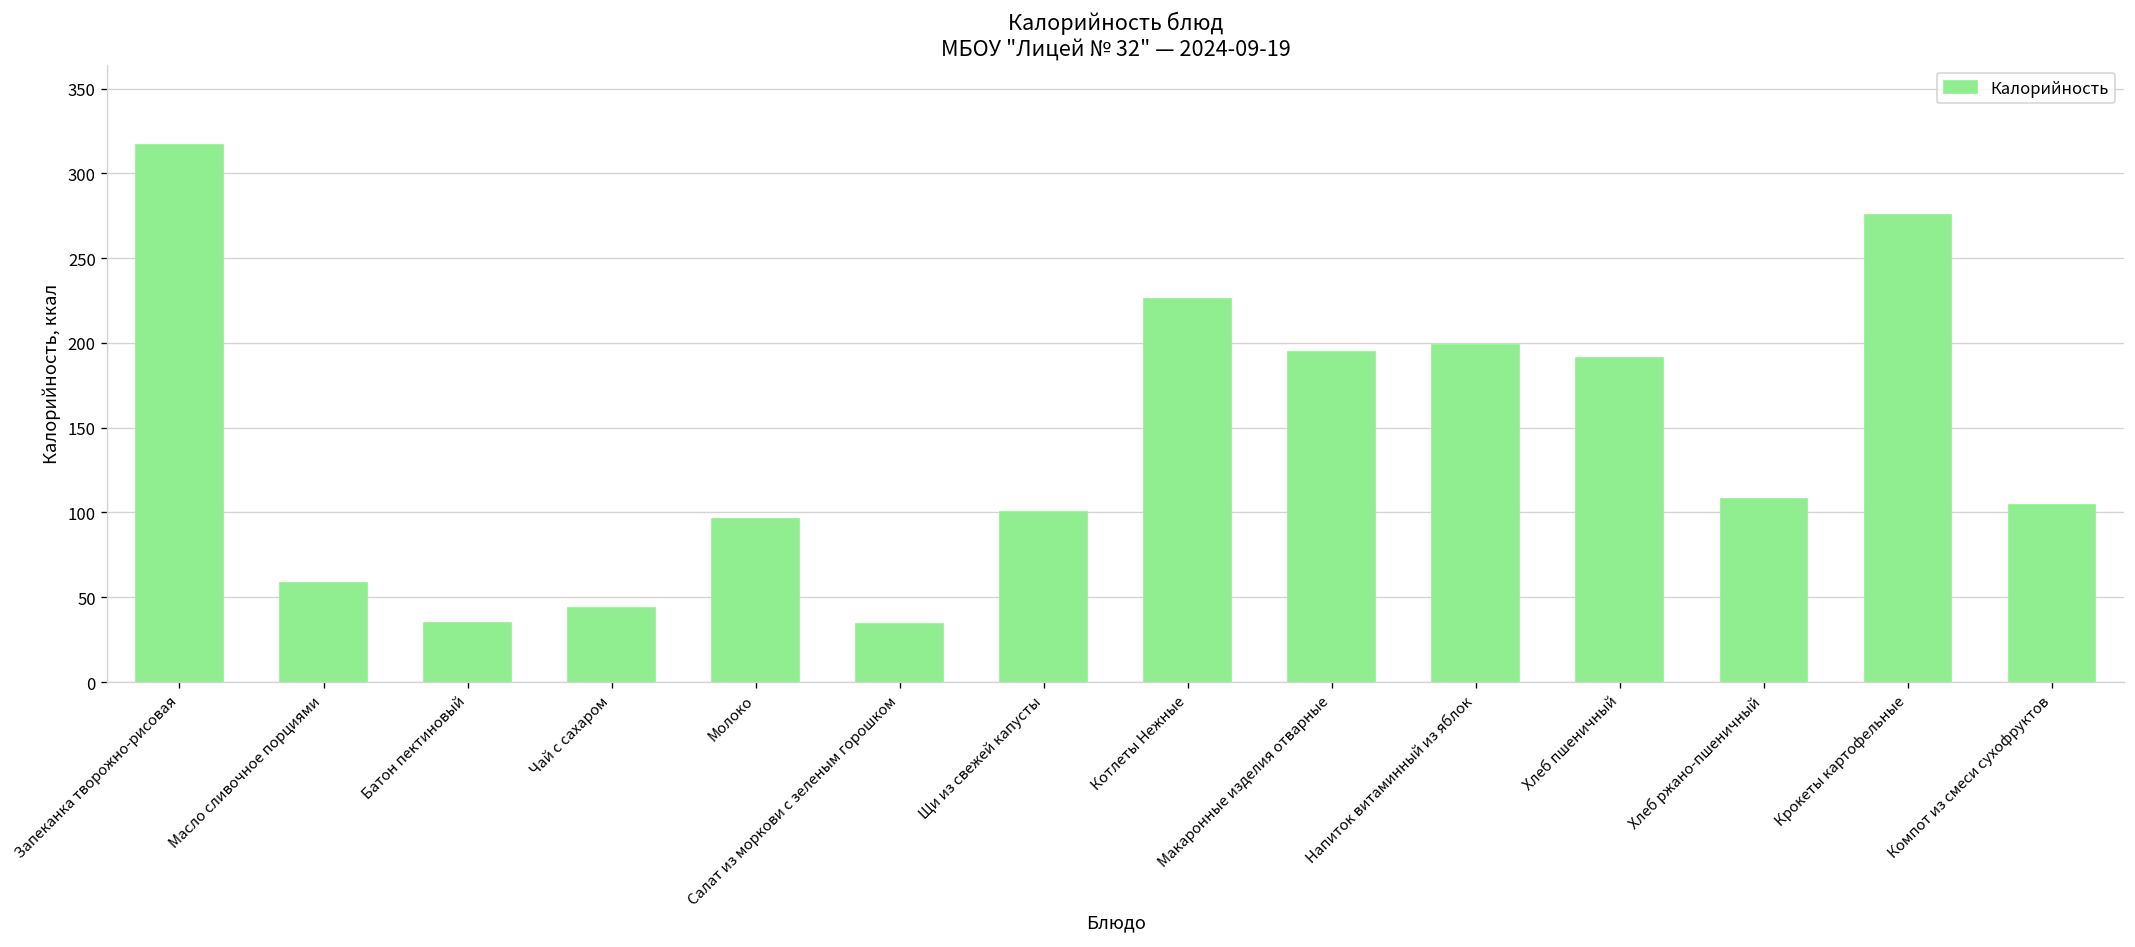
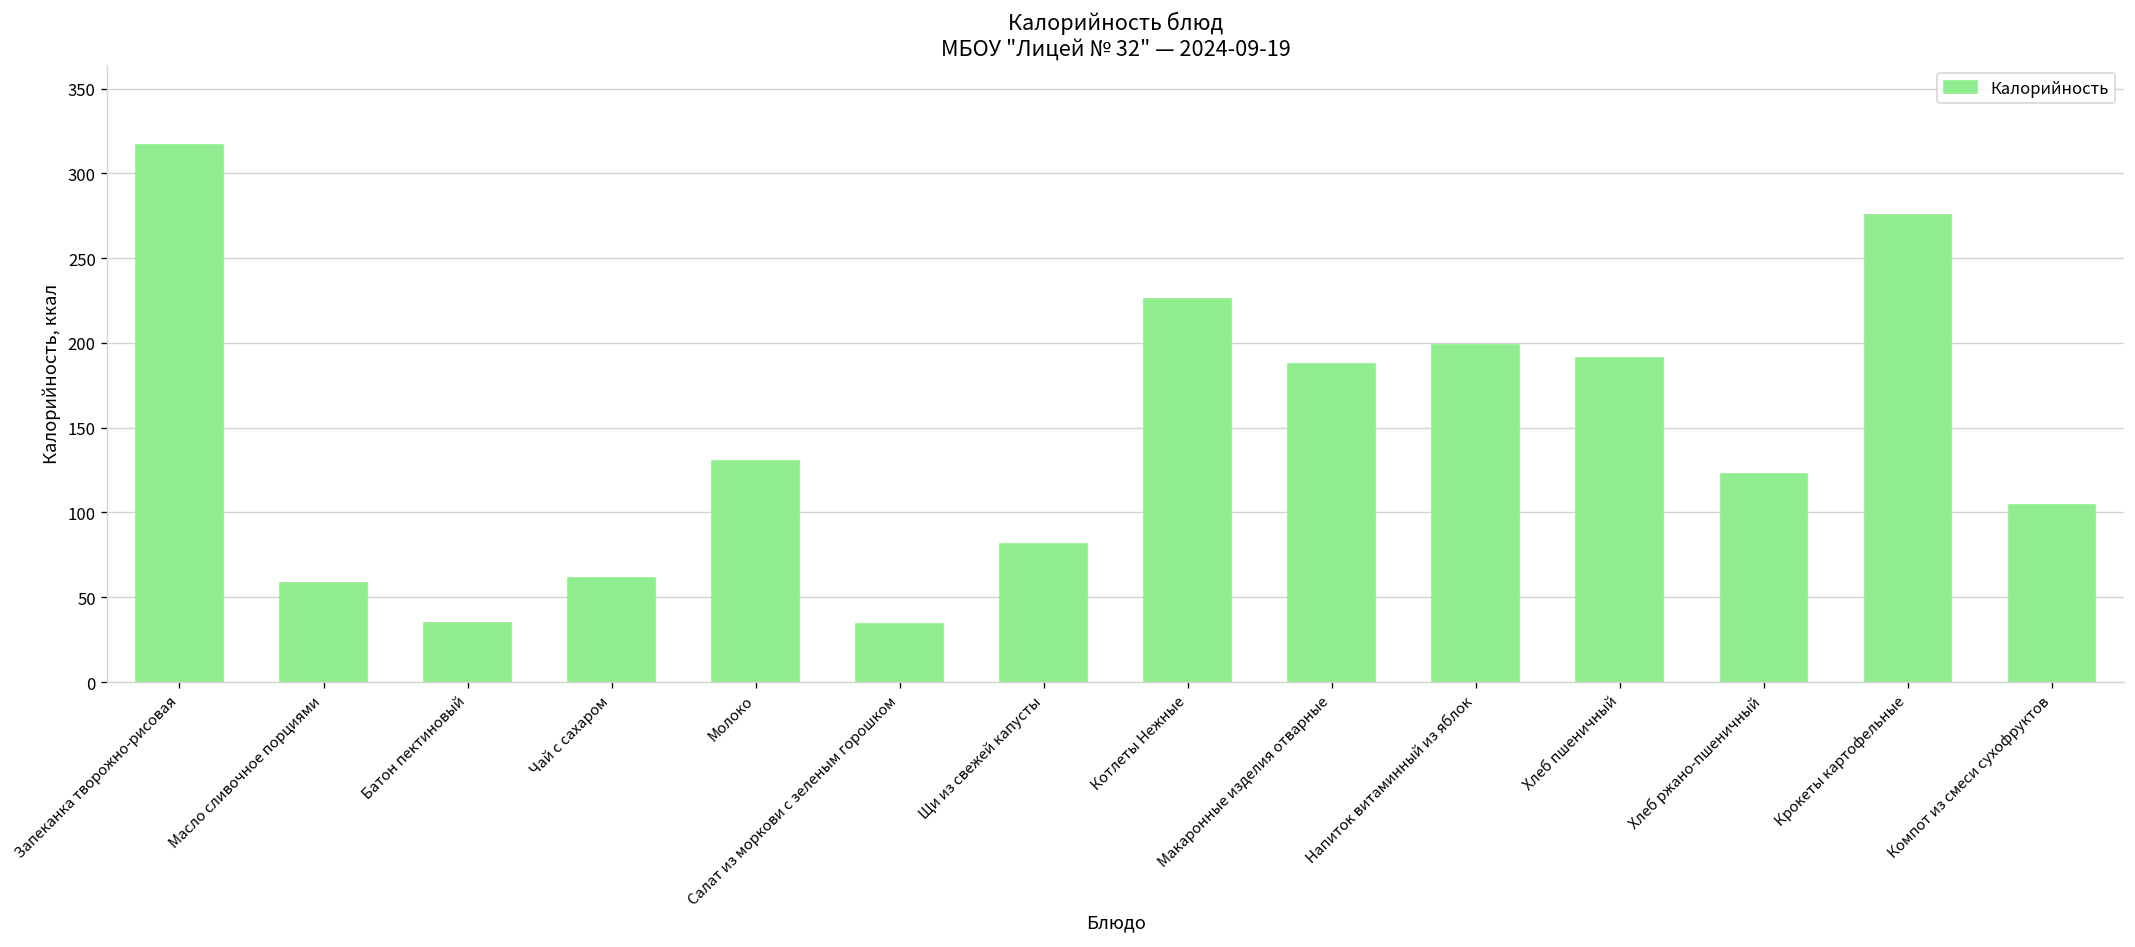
  {
    "Запеканка творожно-рисовая": 317,
    "Масло сливочное порциями": 58,
    "Батон пектиновый": 35,
-   "Чай с сахаром": 44,
-   "Молоко": 96,
+   "Чай с сахаром": 61,
+   "Молоко": 130,
    "Салат из моркови с зеленым горошком": 34,
-   "Щи из свежей капусты": 101,
+   "Щи из свежей капусты": 81,
    "Котлеты Нежные": 226,
-   "Макаронные изделия отварные": 195,
+   "Макаронные изделия отварные": 188,
    "Напиток витаминный из яблок": 199,
    "Хлеб пшеничный": 191,
-   "Хлеб ржано-пшеничный": 108,
+   "Хлеб ржано-пшеничный": 123,
    "Крокеты картофельные": 276,
    "Компот из смеси сухофруктов": 104
  }
